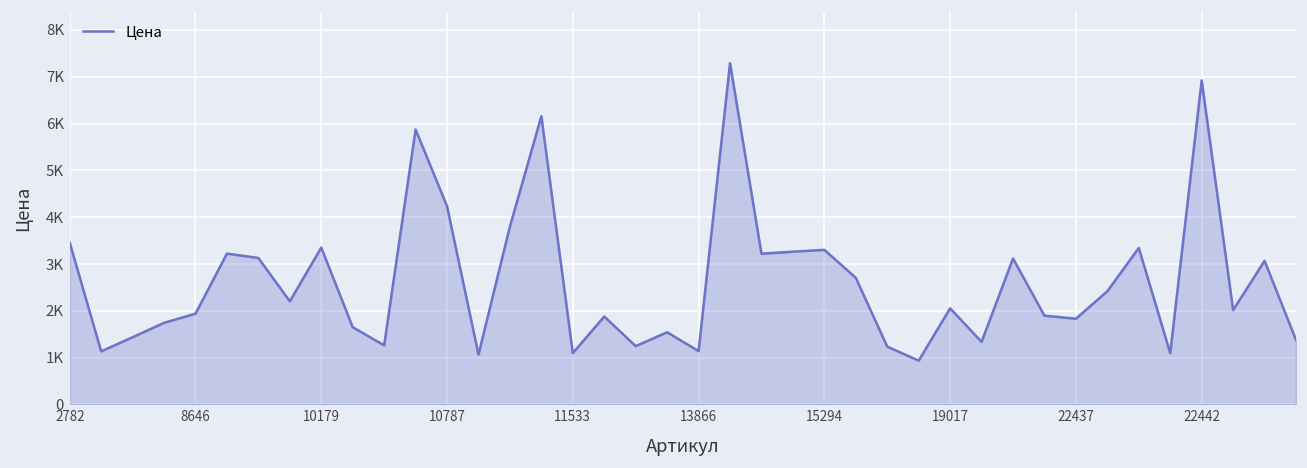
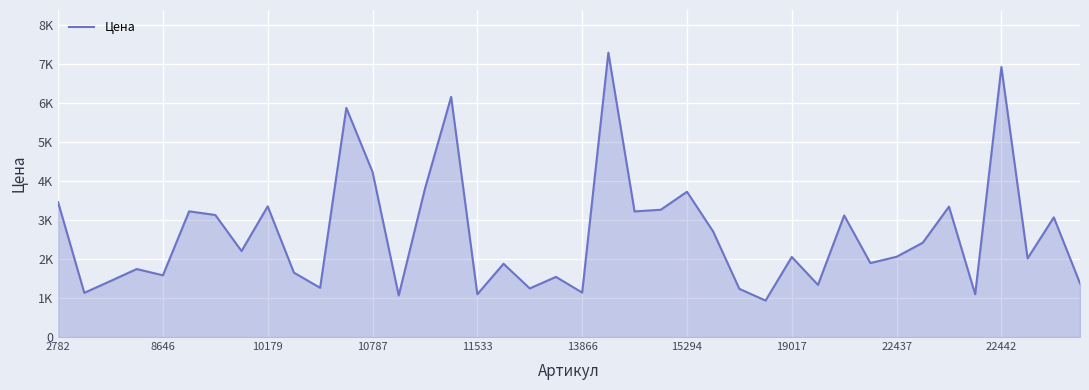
  {
    "2782": 3500,
-   "8646": 1900,
+   "8646": 1600,
    "10179": 3400,
    "10787": 4200,
    "11533": 1100,
    "13866": 1100,
-   "15294": 3300,
+   "15294": 3700,
    "19017": 2100,
-   "22437": 1800,
+   "22437": 2100,
    "22442": 6900
  }
